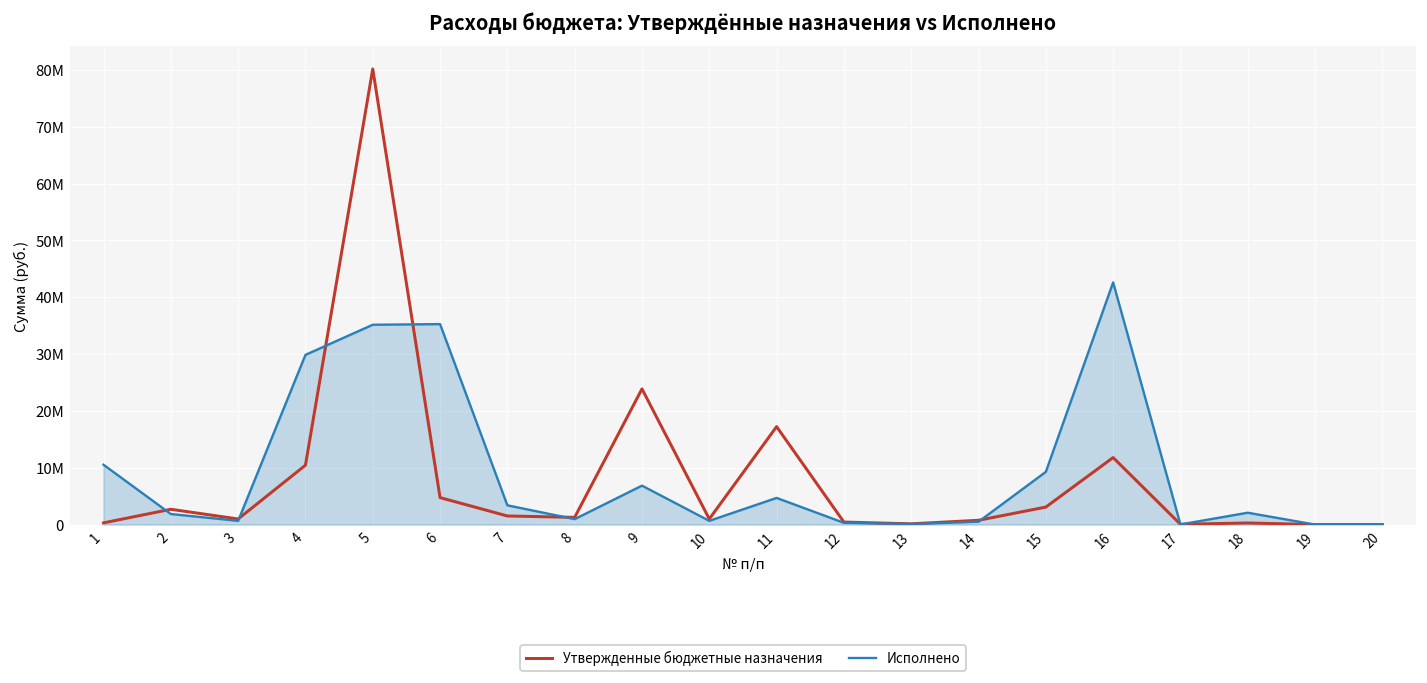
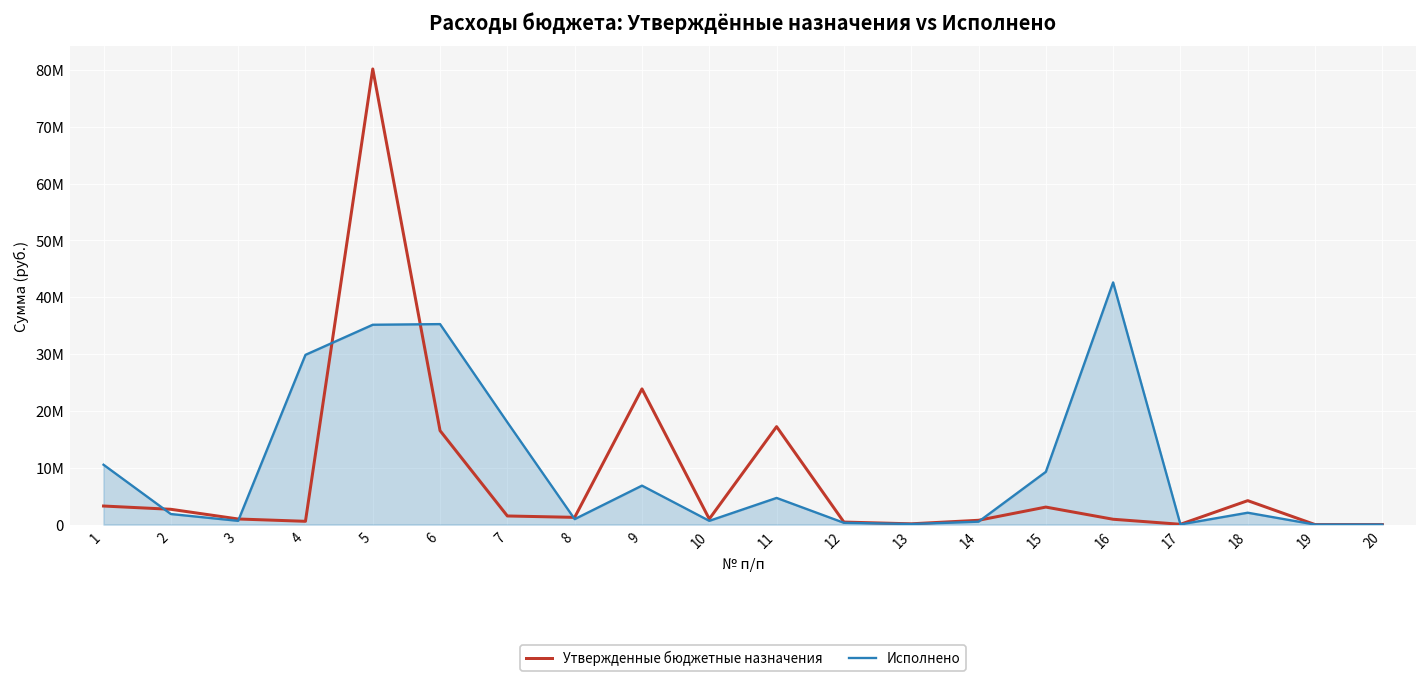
  {
    "Утвержденные бюджетные назначения": {
-     "1": 0,
+     "1": 3000000,
      "2": 3000000,
-     "4": 10000000,
+     "4": 1000000,
      "5": 80000000,
-     "6": 5000000,
+     "6": 17000000,
      "7": 2000000,
      "9": 24000000,
      "11": 17000000,
      "15": 3000000,
-     "16": 12000000,
-     "18": 0
+     "16": 1000000,
+     "18": 4000000
    },
    "Исполнено": {
      "1": 11000000,
      "2": 2000000,
      "4": 30000000,
      "5": 35000000,
      "6": 35000000,
-     "7": 3000000,
+     "7": 18000000,
      "9": 7000000,
      "11": 5000000,
      "15": 9000000,
      "16": 43000000,
      "18": 2000000
    }
  }
